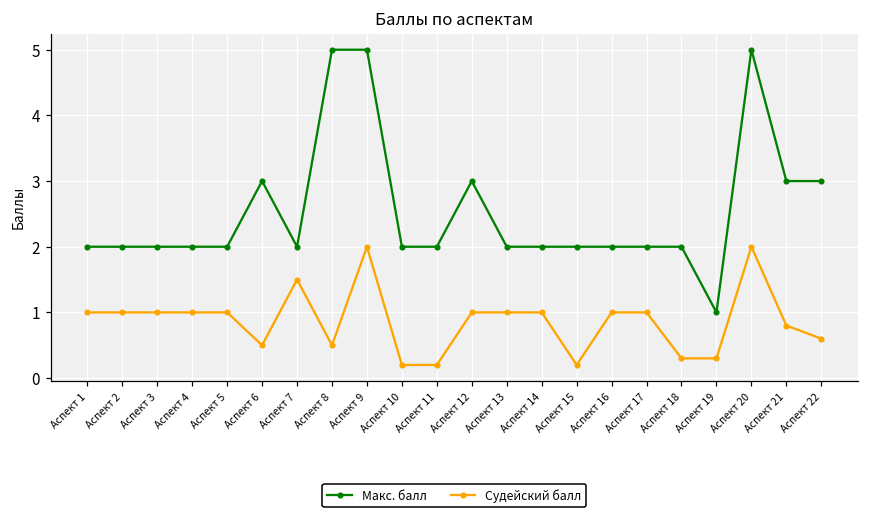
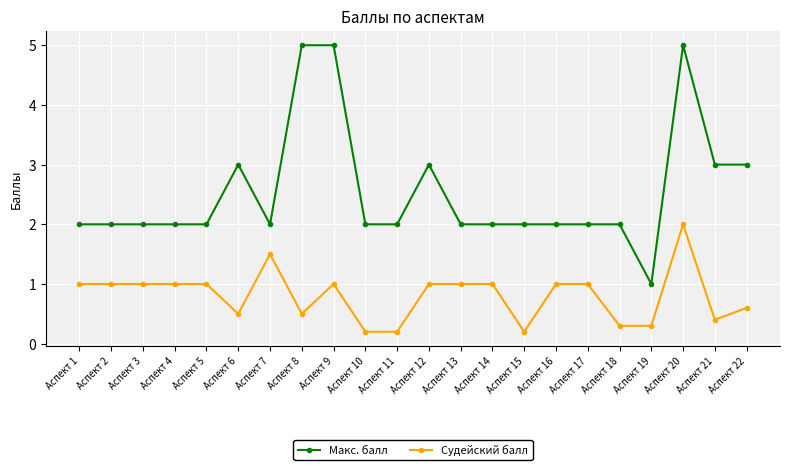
  {
    "Макс. балл": {
      "Аспект 1": 2.0,
      "Аспект 2": 2.0,
      "Аспект 3": 2.0,
      "Аспект 4": 2.0,
      "Аспект 5": 2.0,
      "Аспект 6": 3.0,
      "Аспект 7": 2.0,
      "Аспект 8": 5.0,
      "Аспект 9": 5.0,
      "Аспект 10": 2.0,
      "Аспект 11": 2.0,
      "Аспект 12": 3.0,
      "Аспект 13": 2.0,
      "Аспект 14": 2.0,
      "Аспект 15": 2.0,
      "Аспект 16": 2.0,
      "Аспект 17": 2.0,
      "Аспект 18": 2.0,
      "Аспект 19": 1.0,
      "Аспект 20": 5.0,
      "Аспект 21": 3.0,
      "Аспект 22": 3.0
    },
    "Судейский балл": {
      "Аспект 1": 1.0,
      "Аспект 2": 1.0,
      "Аспект 3": 1.0,
      "Аспект 4": 1.0,
      "Аспект 5": 1.0,
      "Аспект 6": 0.5,
      "Аспект 7": 1.5,
      "Аспект 8": 0.5,
-     "Аспект 9": 2,
+     "Аспект 9": 1,
      "Аспект 10": 0.2,
      "Аспект 11": 0.2,
      "Аспект 12": 1.0,
      "Аспект 13": 1.0,
      "Аспект 14": 1.0,
      "Аспект 15": 0.2,
      "Аспект 16": 1.0,
      "Аспект 17": 1.0,
      "Аспект 18": 0.3,
      "Аспект 19": 0.3,
      "Аспект 20": 2.0,
-     "Аспект 21": 0.8,
+     "Аспект 21": 0.4,
      "Аспект 22": 0.6
    }
  }
